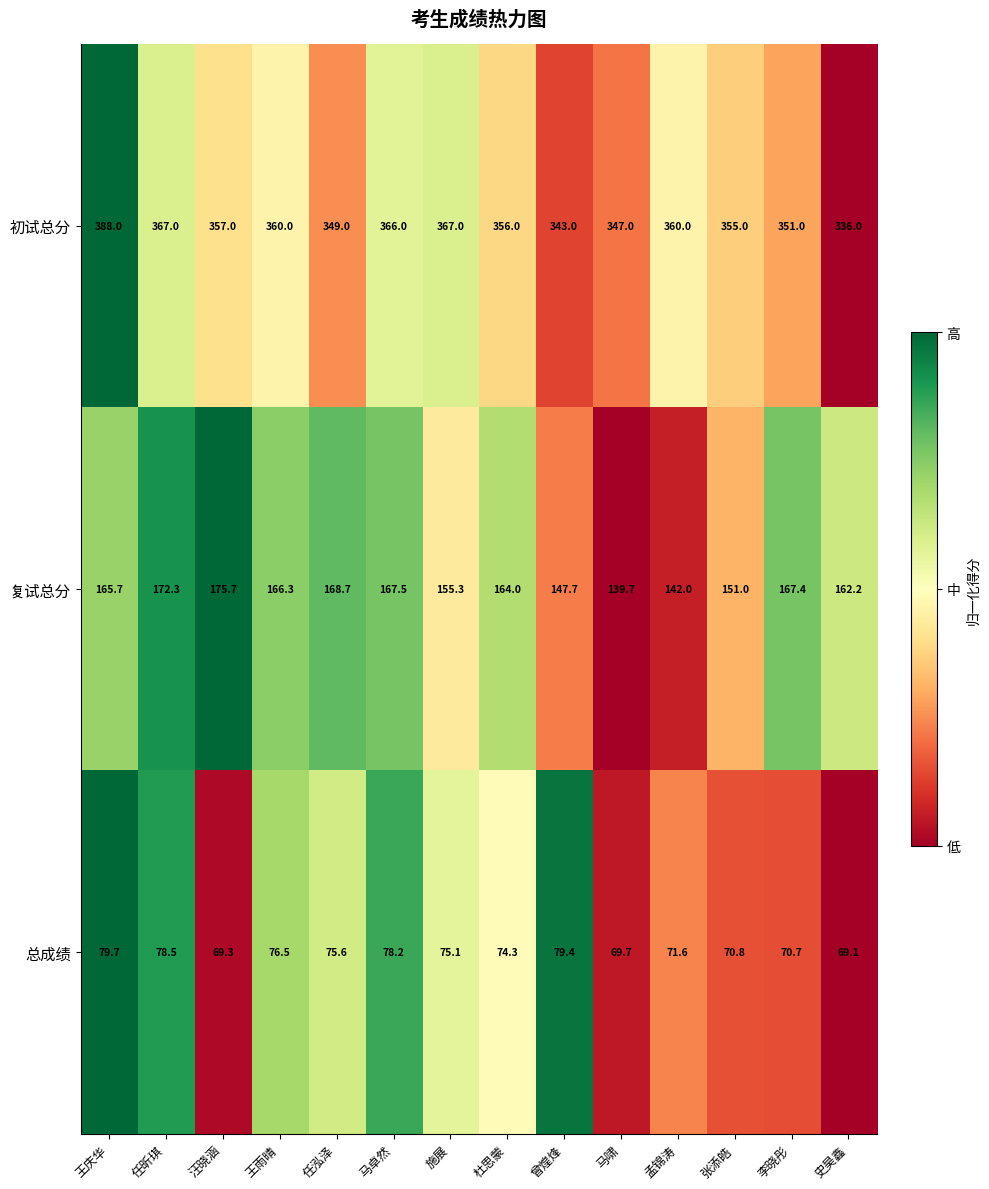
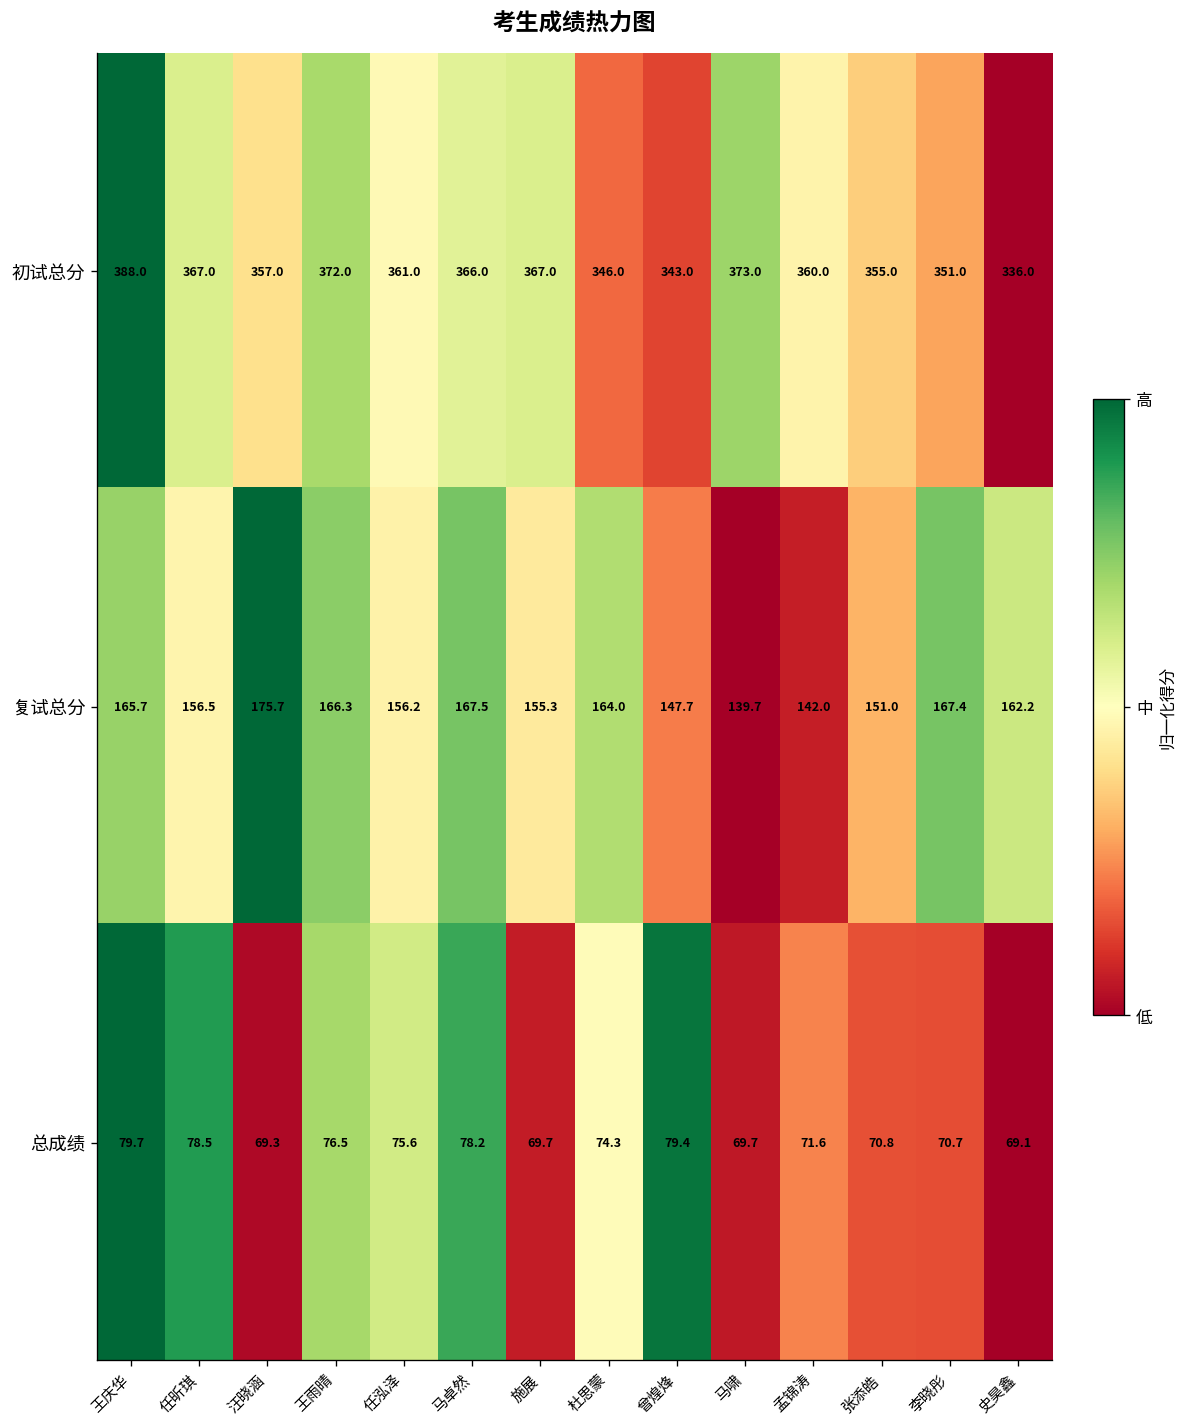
  {
    "初试总分": {
      "王庆华": 388.0,
      "任昕琪": 367.0,
      "汪晓涵": 357.0,
-     "王雨晴": 360.0,
-     "任泓泽": 349.0,
+     "王雨晴": 372.0,
+     "任泓泽": 361.0,
      "马卓然": 366.0,
      "施展": 367.0,
-     "杜思蒙": 356.0,
+     "杜思蒙": 346.0,
      "曾煌烽": 343.0,
-     "马啸": 347.0,
+     "马啸": 373.0,
      "孟锦涛": 360.0,
      "张添皓": 355.0,
      "李晓彤": 351.0,
      "史昊鑫": 336.0
    },
    "复试总分": {
      "王庆华": 165.7,
-     "任昕琪": 172.3,
+     "任昕琪": 156.5,
      "汪晓涵": 175.7,
      "王雨晴": 166.3,
-     "任泓泽": 168.7,
+     "任泓泽": 156.2,
      "马卓然": 167.5,
      "施展": 155.3,
      "杜思蒙": 164.0,
      "曾煌烽": 147.7,
      "马啸": 139.7,
      "孟锦涛": 142.0,
      "张添皓": 151.0,
      "李晓彤": 167.4,
      "史昊鑫": 162.2
    },
    "总成绩": {
      "王庆华": 79.7,
      "任昕琪": 78.5,
      "汪晓涵": 69.3,
      "王雨晴": 76.5,
      "任泓泽": 75.6,
      "马卓然": 78.2,
-     "施展": 75.1,
+     "施展": 69.7,
      "杜思蒙": 74.3,
      "曾煌烽": 79.4,
      "马啸": 69.7,
      "孟锦涛": 71.6,
      "张添皓": 70.8,
      "李晓彤": 70.7,
      "史昊鑫": 69.1
    }
  }
